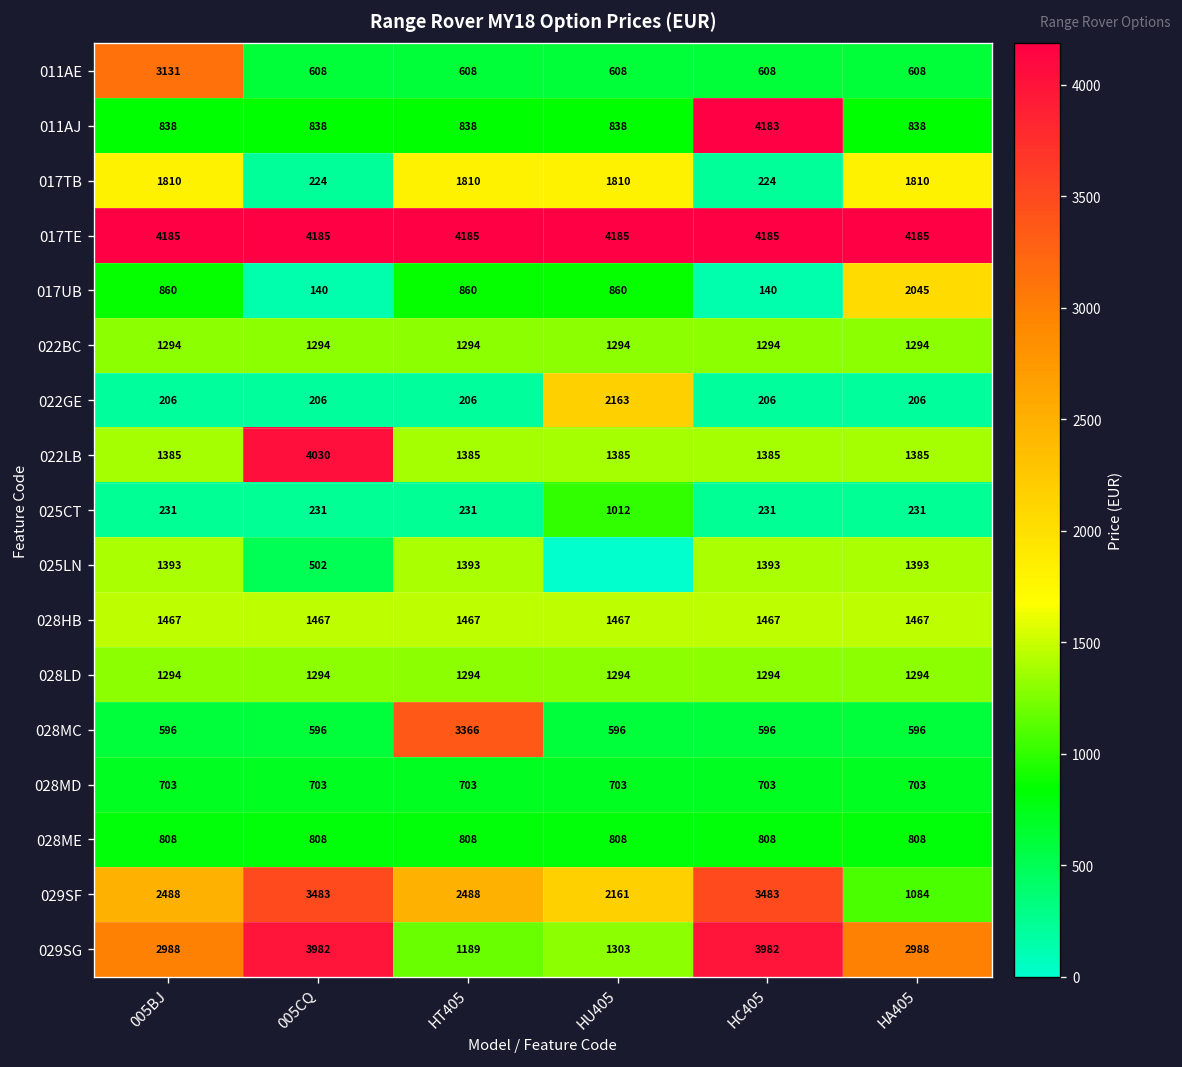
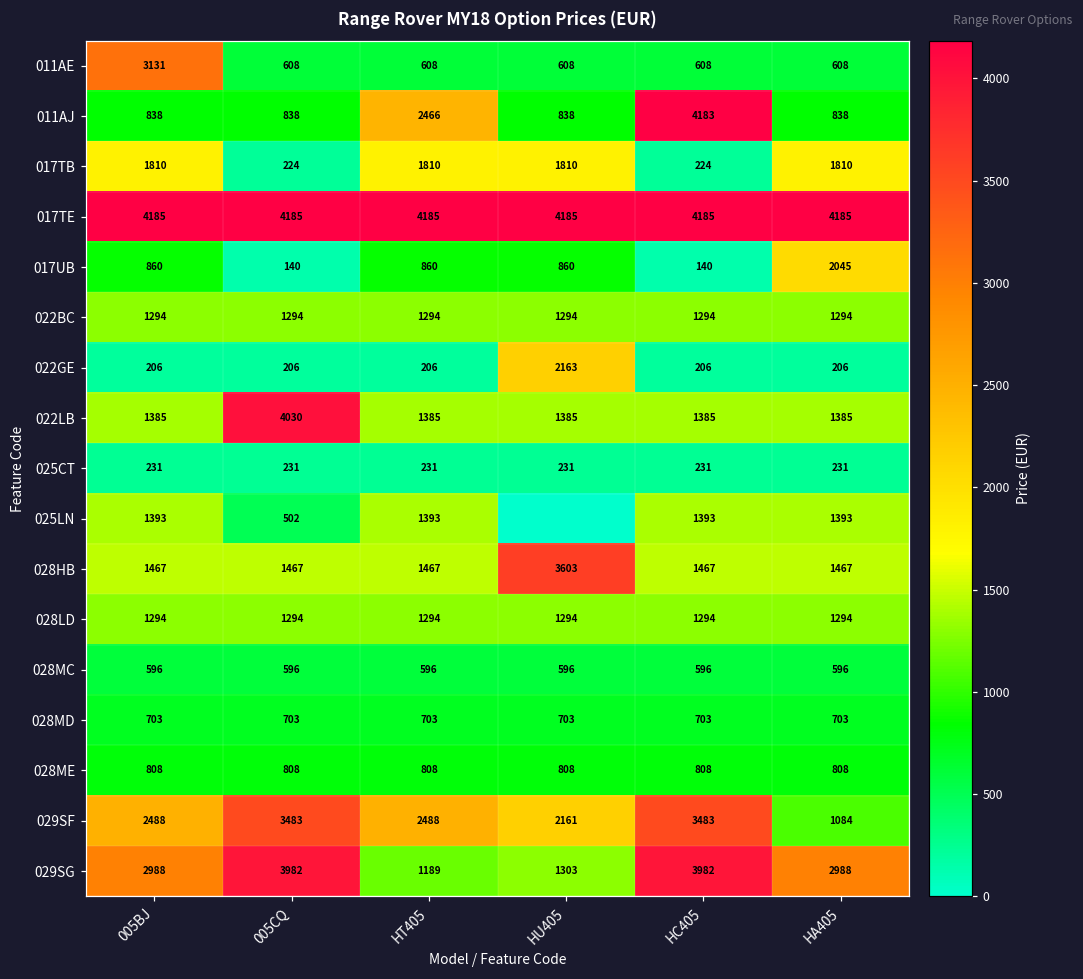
  {
    "011AE": {
      "005BJ": 3131,
      "005CQ": 608,
      "HT405": 608,
      "HU405": 608,
      "HC405": 608,
      "HA405": 608
    },
    "011AJ": {
      "005BJ": 838,
      "005CQ": 838,
-     "HT405": 838,
+     "HT405": 2466,
      "HU405": 838,
      "HC405": 4183,
      "HA405": 838
    },
    "017TB": {
      "005BJ": 1810,
      "005CQ": 224,
      "HT405": 1810,
      "HU405": 1810,
      "HC405": 224,
      "HA405": 1810
    },
    "017TE": {
      "005BJ": 4185,
      "005CQ": 4185,
      "HT405": 4185,
      "HU405": 4185,
      "HC405": 4185,
      "HA405": 4185
    },
    "017UB": {
      "005BJ": 860,
      "005CQ": 140,
      "HT405": 860,
      "HU405": 860,
      "HC405": 140,
      "HA405": 2045
    },
    "022BC": {
      "005BJ": 1294,
      "005CQ": 1294,
      "HT405": 1294,
      "HU405": 1294,
      "HC405": 1294,
      "HA405": 1294
    },
    "022GE": {
      "005BJ": 206,
      "005CQ": 206,
      "HT405": 206,
      "HU405": 2163,
      "HC405": 206,
      "HA405": 206
    },
    "022LB": {
      "005BJ": 1385,
      "005CQ": 4030,
      "HT405": 1385,
      "HU405": 1385,
      "HC405": 1385,
      "HA405": 1385
    },
    "025CT": {
      "005BJ": 231,
      "005CQ": 231,
      "HT405": 231,
-     "HU405": 1012,
+     "HU405": 231,
      "HC405": 231,
      "HA405": 231
    },
    "025LN": {
      "005BJ": 1393,
      "005CQ": 502,
      "HT405": 1393,
      "HC405": 1393,
      "HA405": 1393
    },
    "028HB": {
      "005BJ": 1467,
      "005CQ": 1467,
      "HT405": 1467,
-     "HU405": 1467,
+     "HU405": 3603,
      "HC405": 1467,
      "HA405": 1467
    },
    "028LD": {
      "005BJ": 1294,
      "005CQ": 1294,
      "HT405": 1294,
      "HU405": 1294,
      "HC405": 1294,
      "HA405": 1294
    },
    "028MC": {
      "005BJ": 596,
      "005CQ": 596,
-     "HT405": 3366,
+     "HT405": 596,
      "HU405": 596,
      "HC405": 596,
      "HA405": 596
    },
    "028MD": {
      "005BJ": 703,
      "005CQ": 703,
      "HT405": 703,
      "HU405": 703,
      "HC405": 703,
      "HA405": 703
    },
    "028ME": {
      "005BJ": 808,
      "005CQ": 808,
      "HT405": 808,
      "HU405": 808,
      "HC405": 808,
      "HA405": 808
    },
    "029SF": {
      "005BJ": 2488,
      "005CQ": 3483,
      "HT405": 2488,
      "HU405": 2161,
      "HC405": 3483,
      "HA405": 1084
    },
    "029SG": {
      "005BJ": 2988,
      "005CQ": 3982,
      "HT405": 1189,
      "HU405": 1303,
      "HC405": 3982,
      "HA405": 2988
    }
  }
